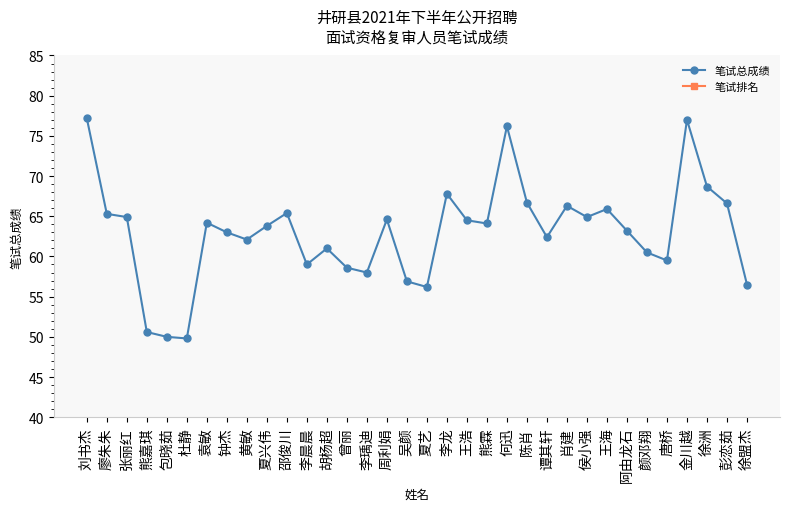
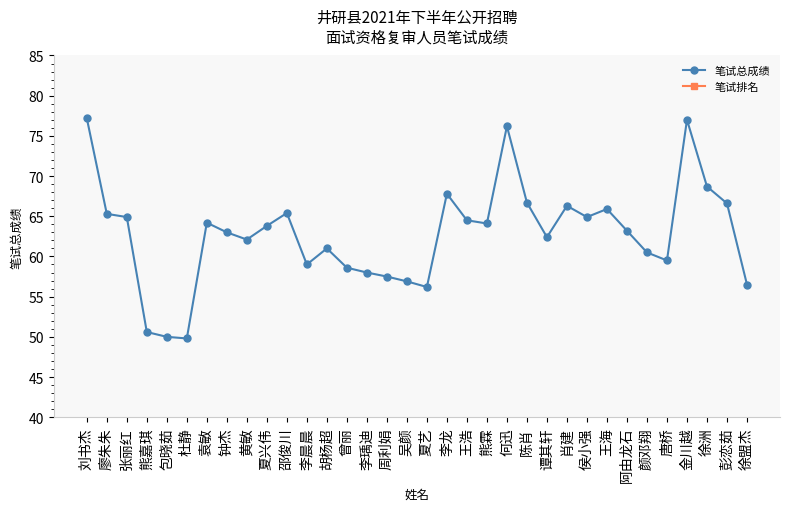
  {
    "笔试总成绩": {
      "刘书杰": 77,
      "廖朱朱": 65,
      "张丽红": 65,
      "熊嘉琪": 51,
      "包晓茹": 50,
      "杜静": 50,
      "袁敏": 64,
      "钟杰": 63,
      "黄敏": 62,
      "夏兴伟": 64,
      "邵俊川": 65,
      "李晨晨": 59,
      "胡杨超": 61,
      "曾丽": 59,
      "李瑀迪": 58,
-     "周利娟": 65,
+     "周利娟": 58,
      "吴颜": 57,
      "夏艺": 56,
      "李龙": 68,
      "王浩": 65,
      "熊霖": 64,
      "何迅": 76,
      "陈肖": 67,
      "谭其轩": 62,
      "肖建": 66,
      "侯小强": 65,
      "王海": 66,
      "阿由龙石": 63,
      "颜邓翔": 61,
      "唐桥": 60,
      "金川越": 77,
      "徐洲": 69,
      "彭恋茹": 67,
      "徐盟杰": 57
    }
  }
